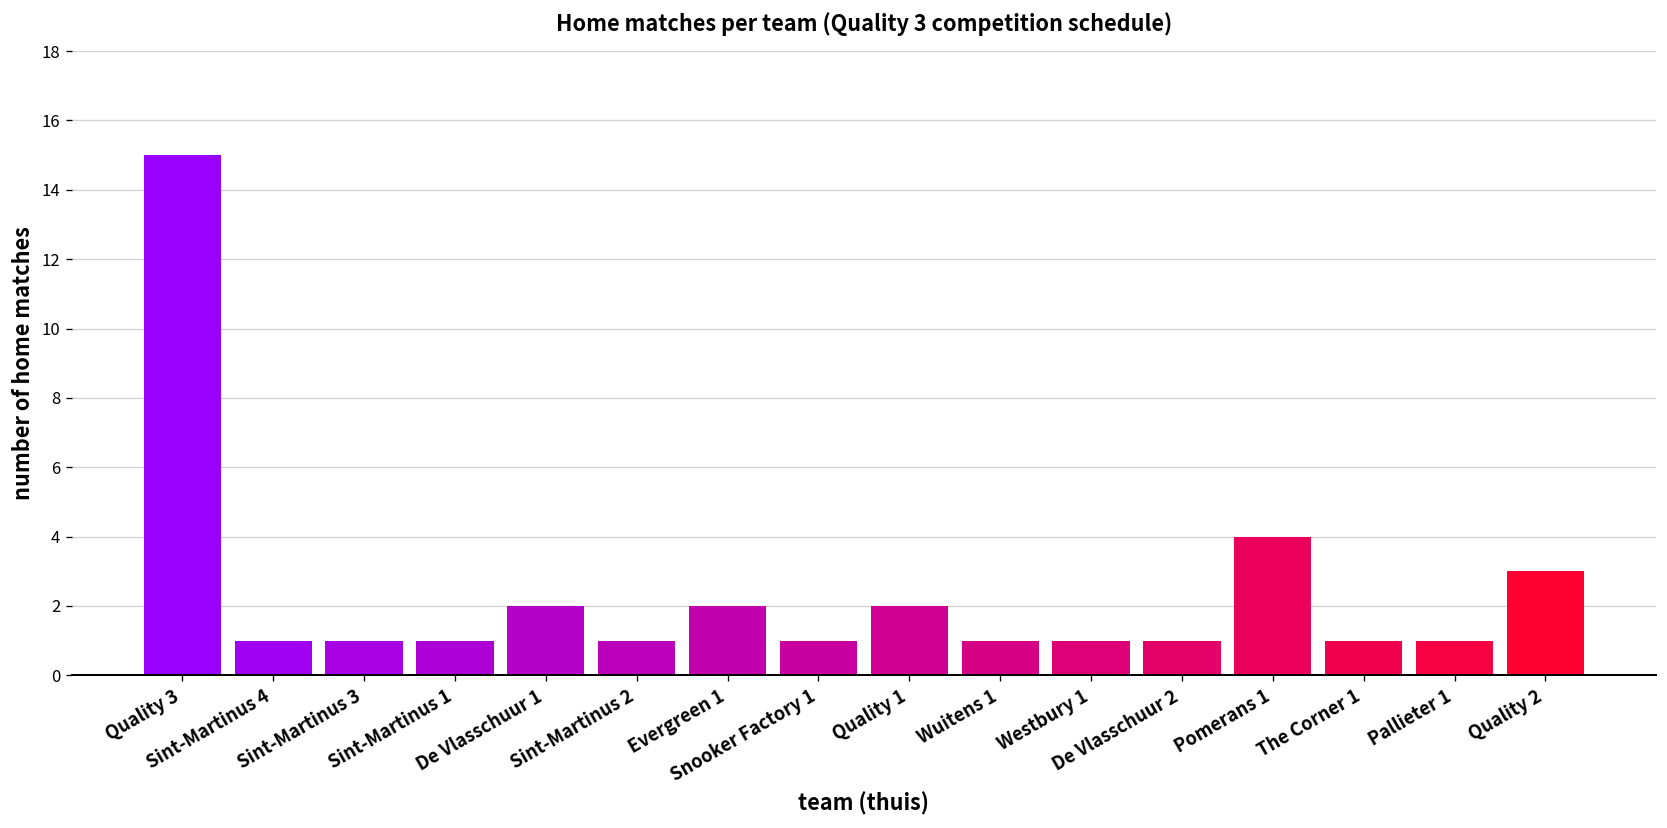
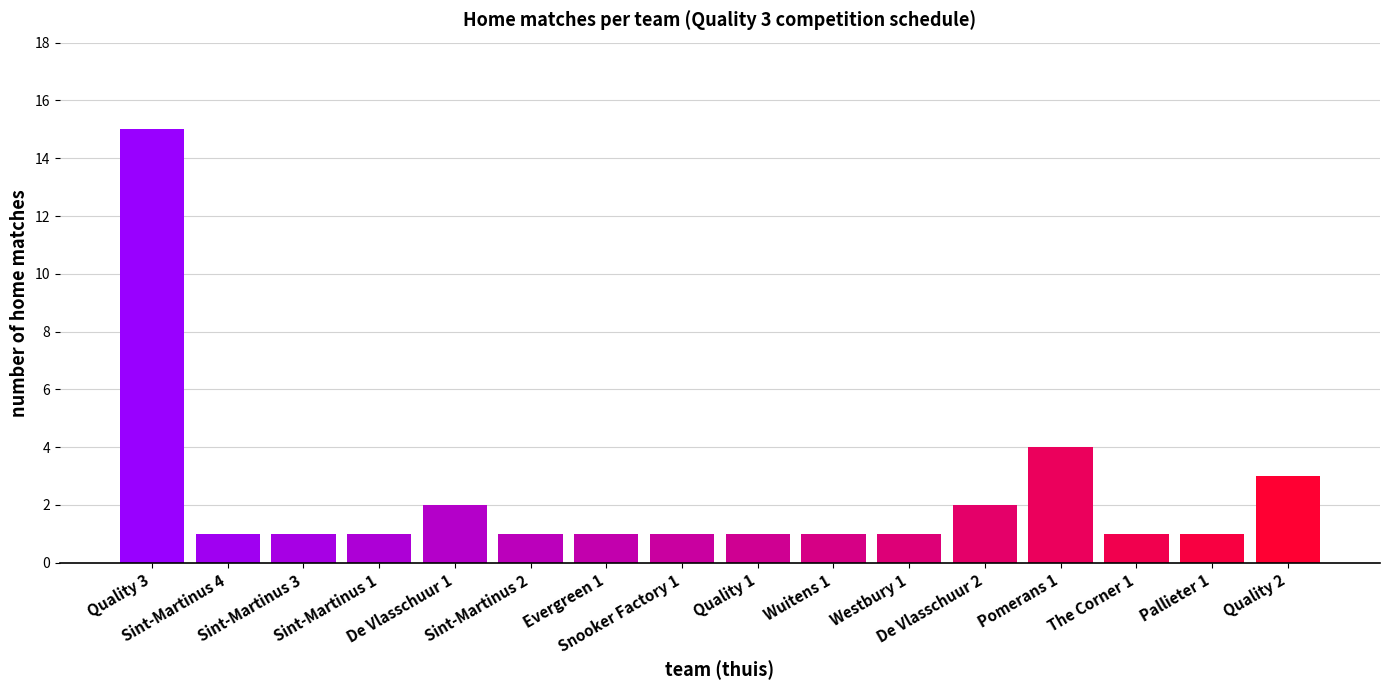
  {
    "Quality 3": 15,
    "Sint-Martinus 4": 1,
    "Sint-Martinus 3": 1,
    "Sint-Martinus 1": 1,
    "De Vlasschuur 1": 2,
    "Sint-Martinus 2": 1,
-   "Evergreen 1": 2,
+   "Evergreen 1": 1,
    "Snooker Factory 1": 1,
-   "Quality 1": 2,
+   "Quality 1": 1,
    "Wuitens 1": 1,
    "Westbury 1": 1,
-   "De Vlasschuur 2": 1,
+   "De Vlasschuur 2": 2,
    "Pomerans 1": 4,
    "The Corner 1": 1,
    "Pallieter 1": 1,
    "Quality 2": 3
  }
